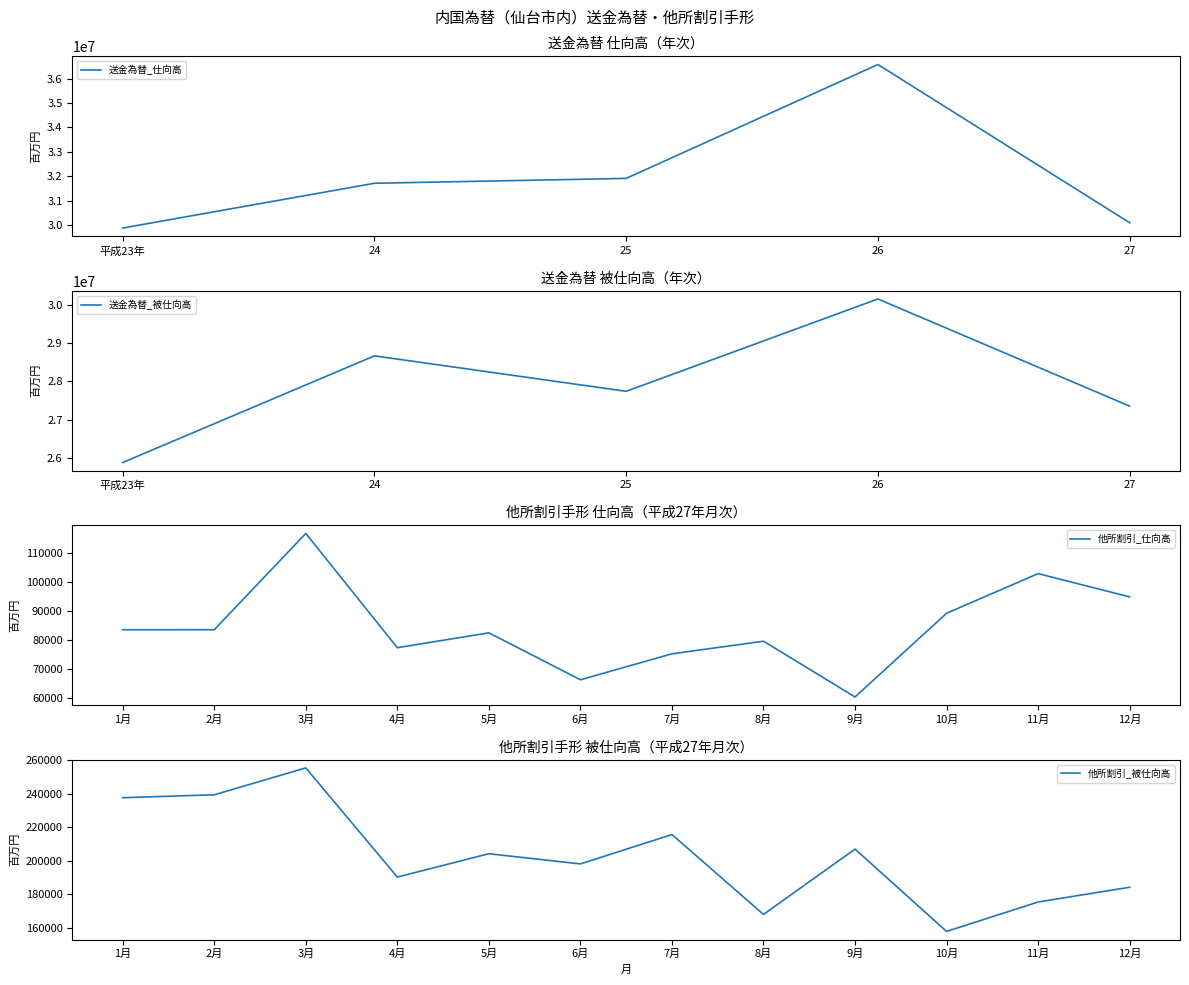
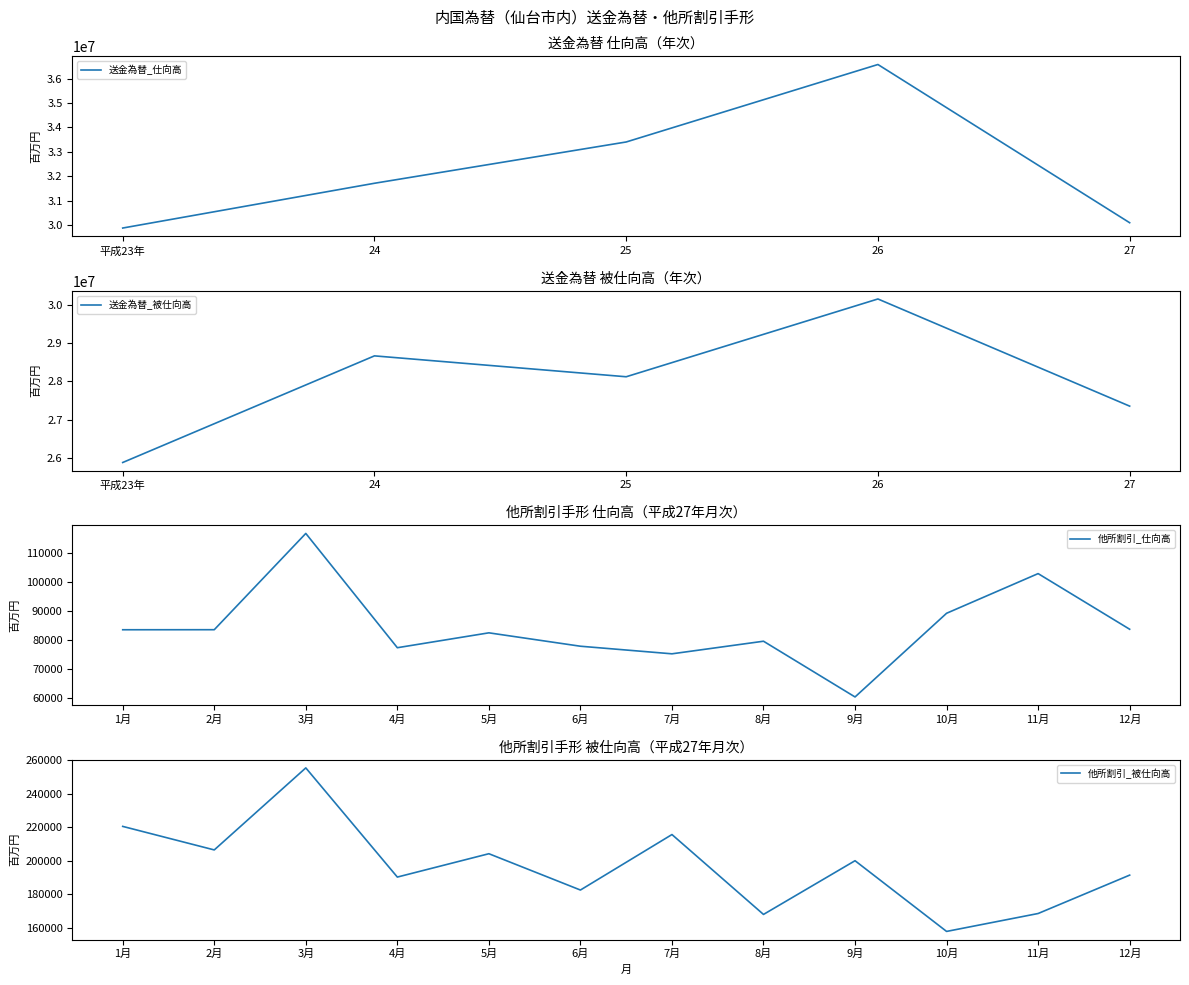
  {
    "送金為替 仕向高（年次）": {
      "平成23年": 29900000,
      "24": 31700000,
-     "25": 31900000,
+     "25": 33400000,
      "26": 36600000,
      "27": 30100000
    },
    "送金為替 被仕向高（年次）": {
      "平成23年": 25900000,
      "24": 28700000,
-     "25": 27700000,
+     "25": 28100000,
      "26": 30100000,
      "27": 27400000
    },
    "他所割引手形 仕向高（平成27年月次）": {
      "1月": 84000,
      "2月": 84000,
      "3月": 117000,
      "4月": 77000,
      "5月": 82000,
-     "6月": 66000,
+     "6月": 78000,
      "7月": 75000,
      "8月": 80000,
      "9月": 60000,
      "10月": 89000,
      "11月": 103000,
-     "12月": 95000
+     "12月": 84000
    },
    "他所割引手形 被仕向高（平成27年月次）": {
-     "1月": 238000,
-     "2月": 239000,
+     "1月": 221000,
+     "2月": 206000,
      "3月": 255000,
      "4月": 190000,
      "5月": 204000,
-     "6月": 198000,
+     "6月": 182000,
      "7月": 216000,
      "8月": 168000,
-     "9月": 207000,
+     "9月": 200000,
      "10月": 158000,
-     "11月": 175000,
-     "12月": 184000
+     "11月": 168000,
+     "12月": 191000
    }
  }
